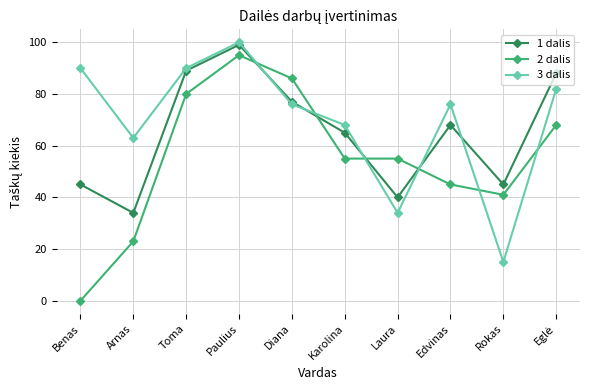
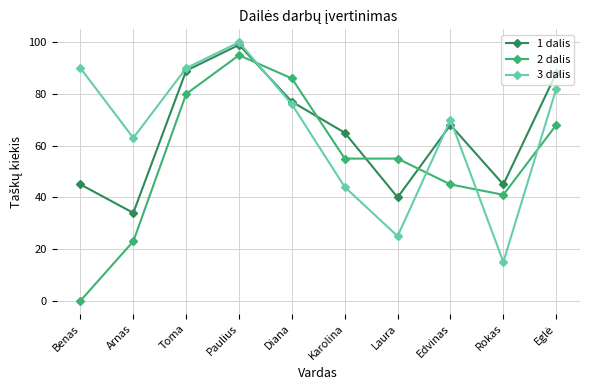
  {
    "3 dalis": {
      "Benas": 90,
      "Arnas": 63,
      "Toma": 90,
      "Diana": 76,
-     "Karolina": 68,
-     "Laura": 34,
-     "Edvinas": 76,
+     "Karolina": 44,
+     "Laura": 25,
+     "Edvinas": 70,
      "Rokas": 15,
      "Eglė": 82
    }
  }
